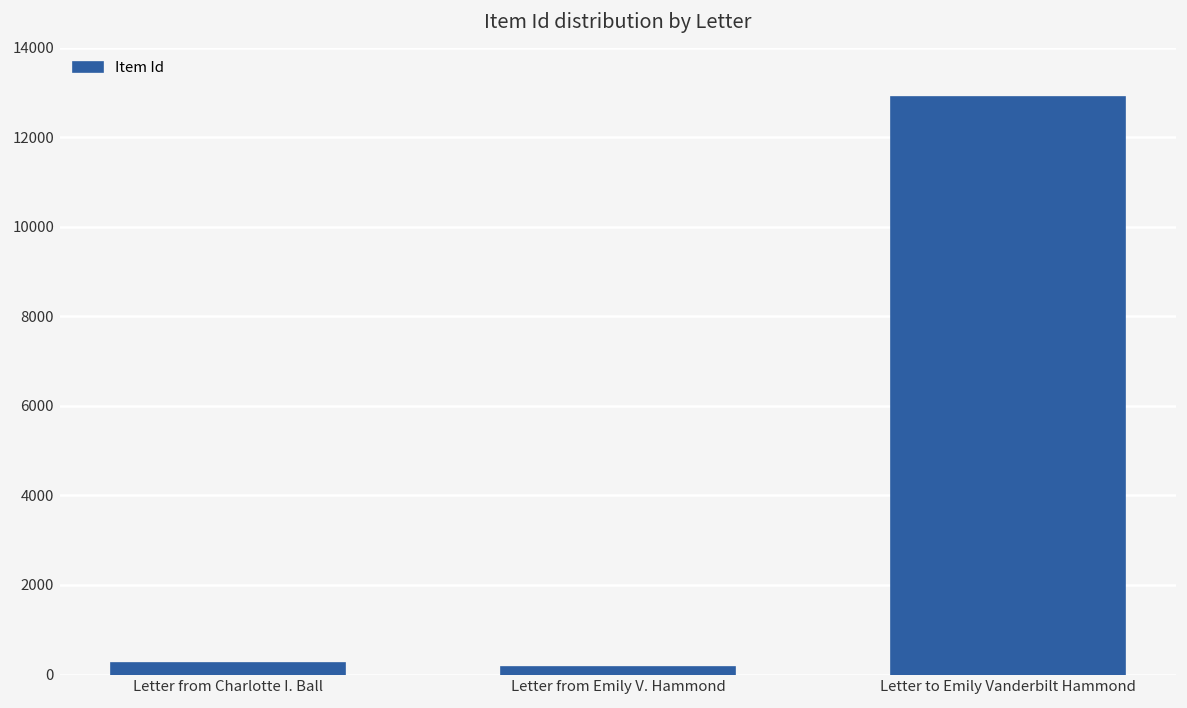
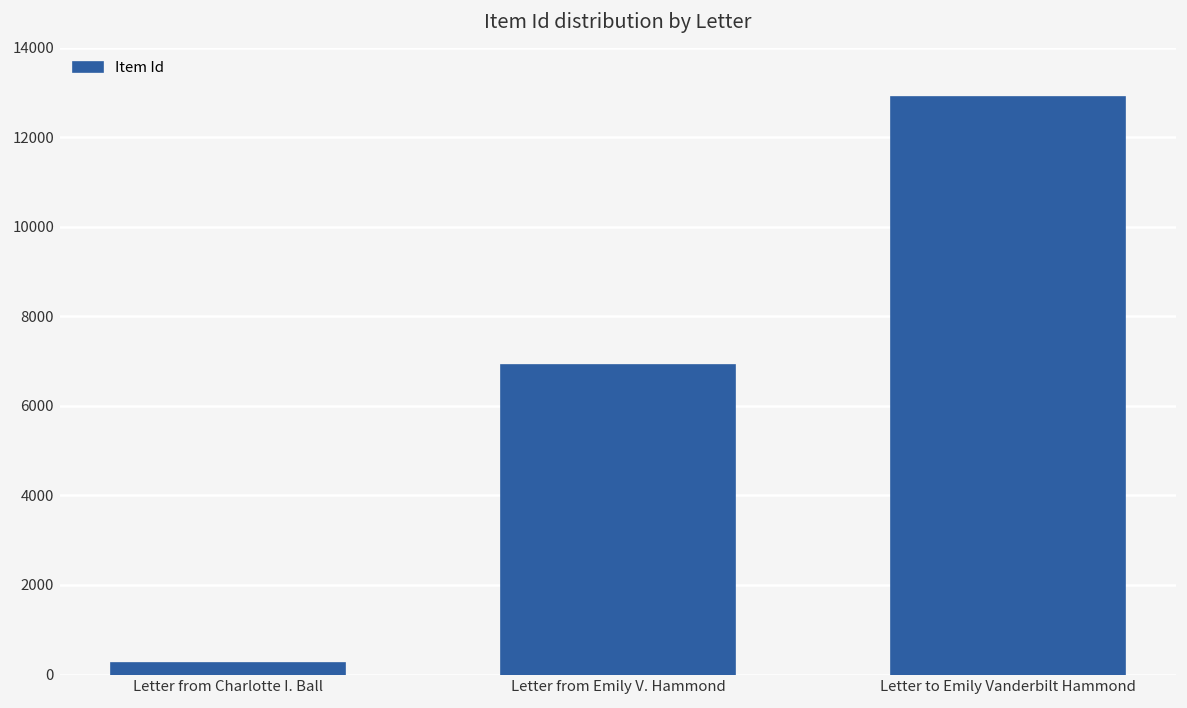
  {
    "Letter from Charlotte I. Ball": 300,
-   "Letter from Emily V. Hammond": 200,
+   "Letter from Emily V. Hammond": 6900,
    "Letter to Emily Vanderbilt Hammond": 12900
  }
